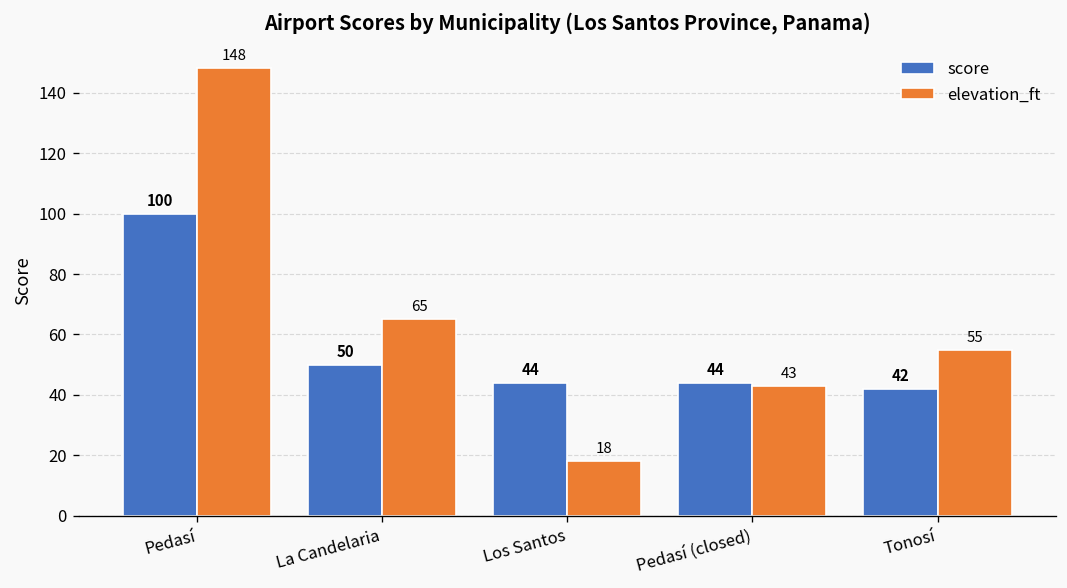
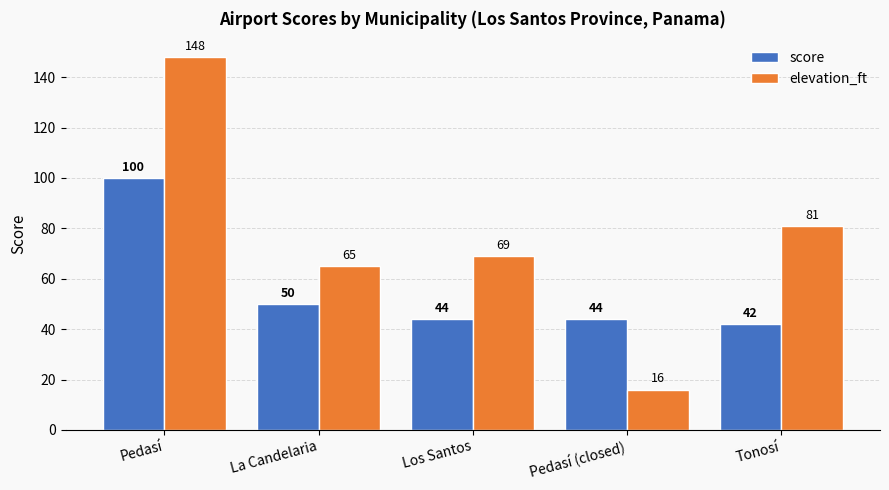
  {
    "score": {
      "Pedasí": 100,
      "La Candelaria": 50,
      "Los Santos": 44,
      "Pedasí (closed)": 44,
      "Tonosí": 42
    },
    "elevation_ft": {
      "Pedasí": 148,
      "La Candelaria": 65,
-     "Los Santos": 18,
-     "Pedasí (closed)": 43,
-     "Tonosí": 55
+     "Los Santos": 69,
+     "Pedasí (closed)": 16,
+     "Tonosí": 81
    }
  }
